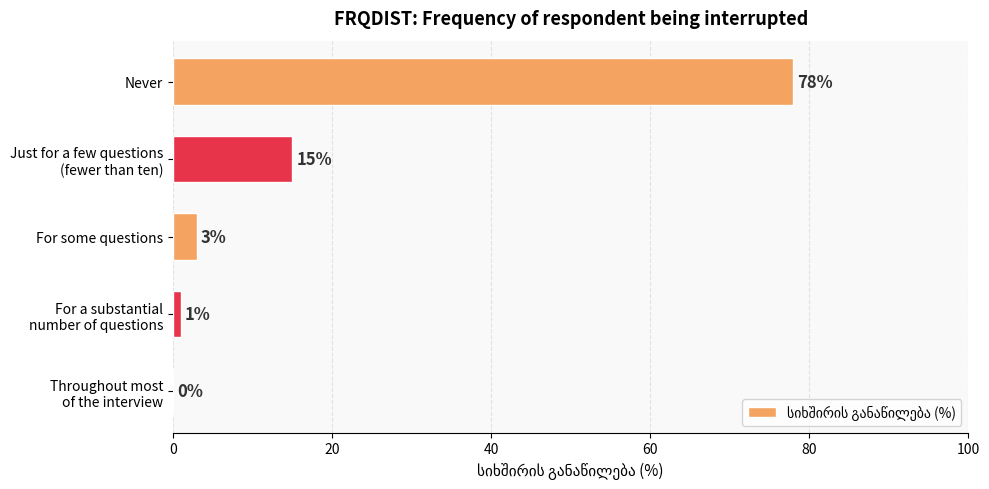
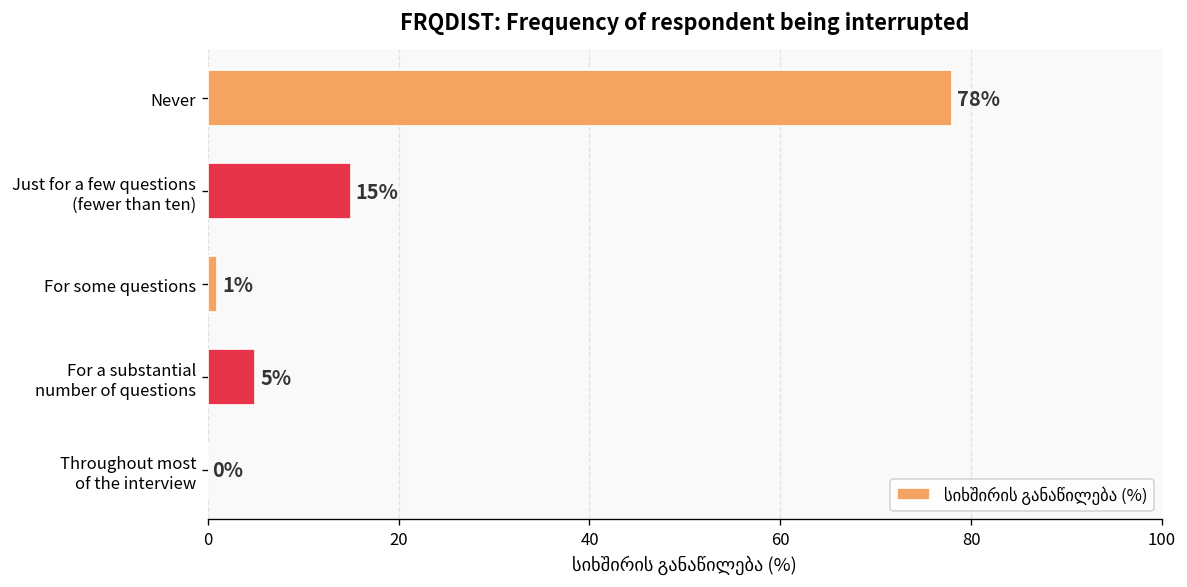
  {
    "Never": "78%",
    "Just for a few questions (fewer than ten)": "15%",
-   "For some questions": "3%",
-   "For a substantial number of questions": "1%",
+   "For some questions": "1%",
+   "For a substantial number of questions": "5%",
    "Throughout most of the interview": "0%"
  }
